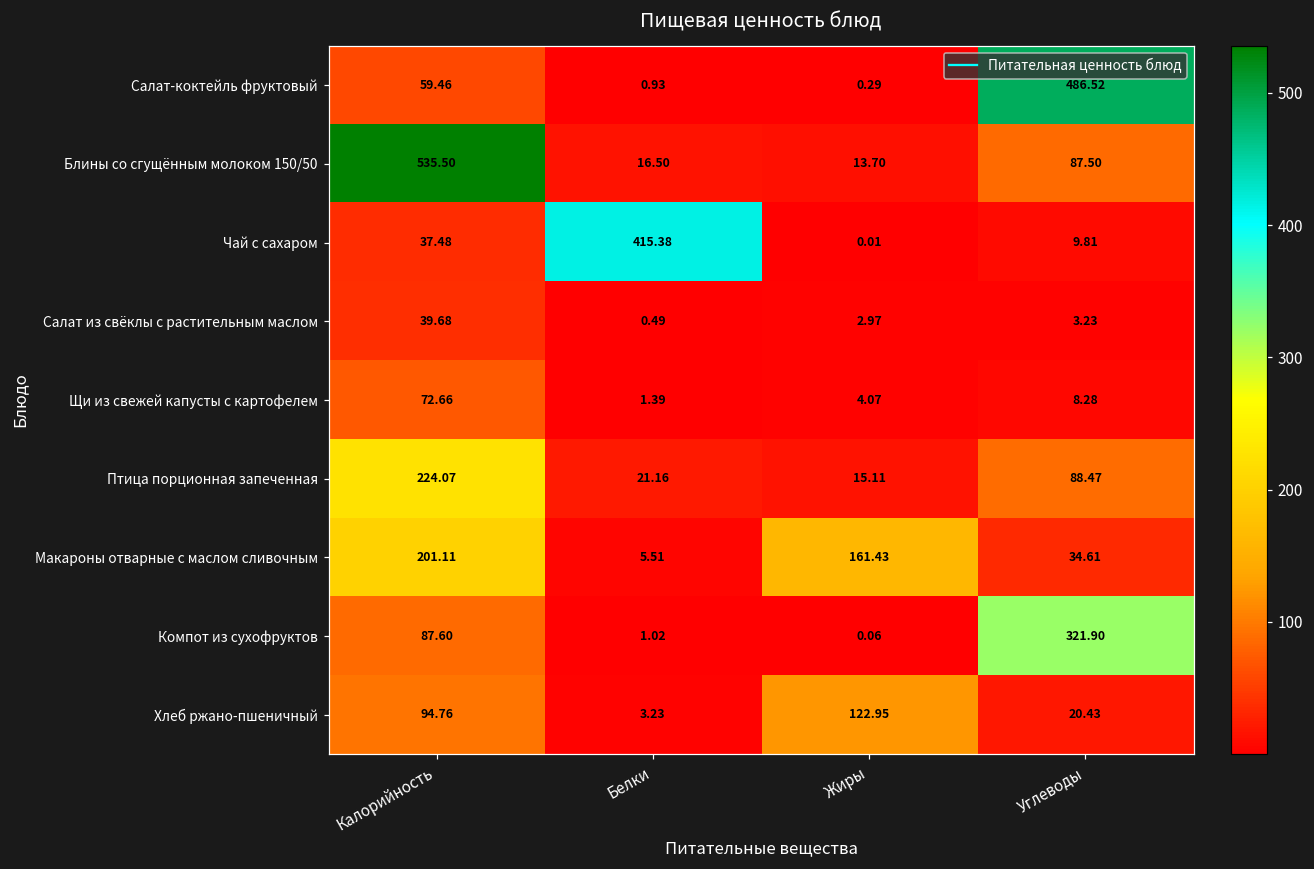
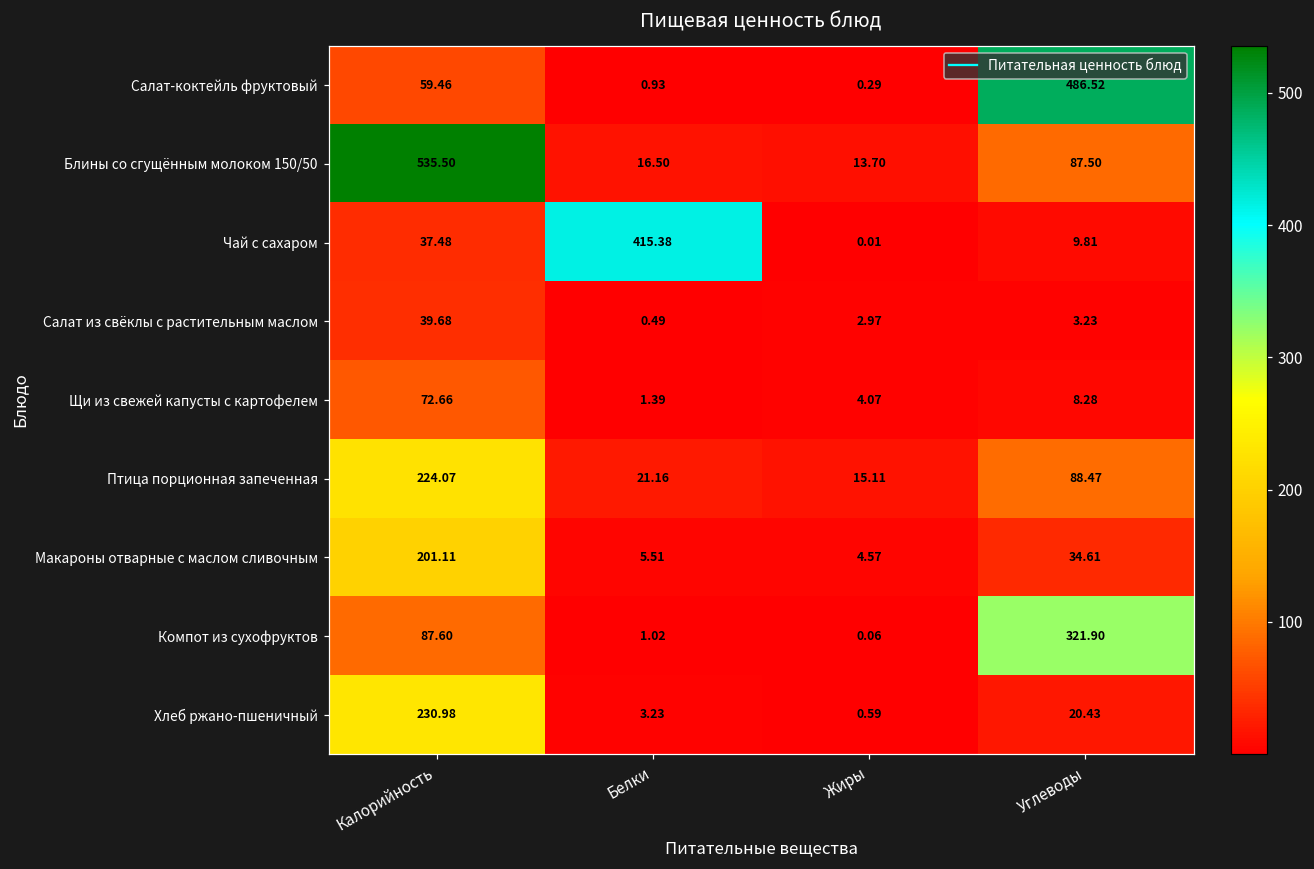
  {
    "Салат-коктейль фруктовый": {
      "Калорийность": 59.46,
      "Белки": 0.93,
      "Жиры": 0.29,
      "Углеводы": 486.52
    },
    "Блины со сгущённым молоком 150/50": {
      "Калорийность": 535.50,
      "Белки": 16.50,
      "Жиры": 13.70,
      "Углеводы": 87.50
    },
    "Чай с сахаром": {
      "Калорийность": 37.48,
      "Белки": 415.38,
      "Жиры": 0.01,
      "Углеводы": 9.81
    },
    "Салат из свёклы с растительным маслом": {
      "Калорийность": 39.68,
      "Белки": 0.49,
      "Жиры": 2.97,
      "Углеводы": 3.23
    },
    "Щи из свежей капусты с картофелем": {
      "Калорийность": 72.66,
      "Белки": 1.39,
      "Жиры": 4.07,
      "Углеводы": 8.28
    },
    "Птица порционная запеченная": {
      "Калорийность": 224.07,
      "Белки": 21.16,
      "Жиры": 15.11,
      "Углеводы": 88.47
    },
    "Макароны отварные с маслом сливочным": {
      "Калорийность": 201.11,
      "Белки": 5.51,
-     "Жиры": 161.43,
+     "Жиры": 4.57,
      "Углеводы": 34.61
    },
    "Компот из сухофруктов": {
      "Калорийность": 87.60,
      "Белки": 1.02,
      "Жиры": 0.06,
      "Углеводы": 321.90
    },
    "Хлеб ржано-пшеничный": {
-     "Калорийность": 94.76,
+     "Калорийность": 230.98,
      "Белки": 3.23,
-     "Жиры": 122.95,
+     "Жиры": 0.59,
      "Углеводы": 20.43
    }
  }
